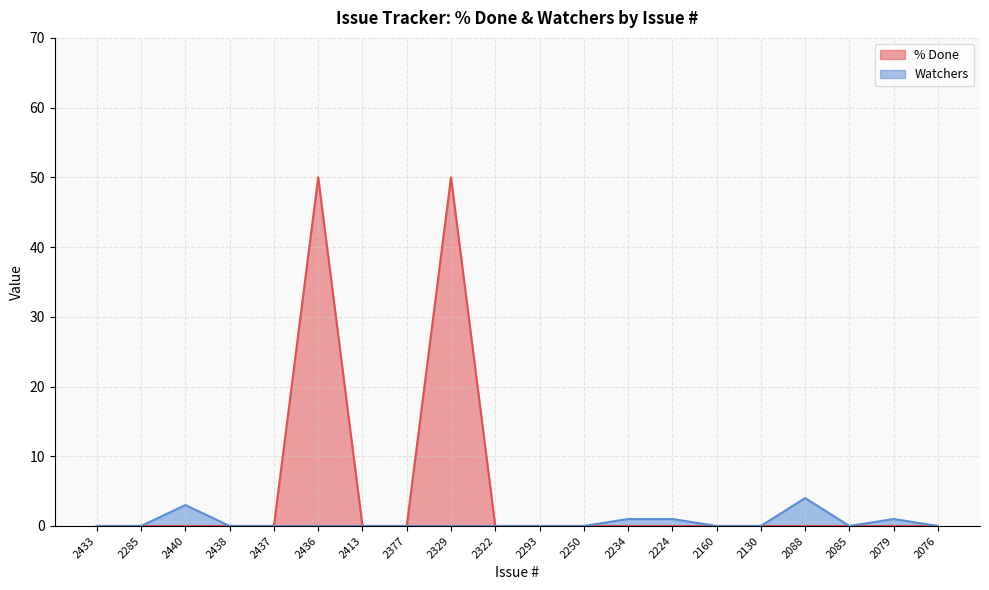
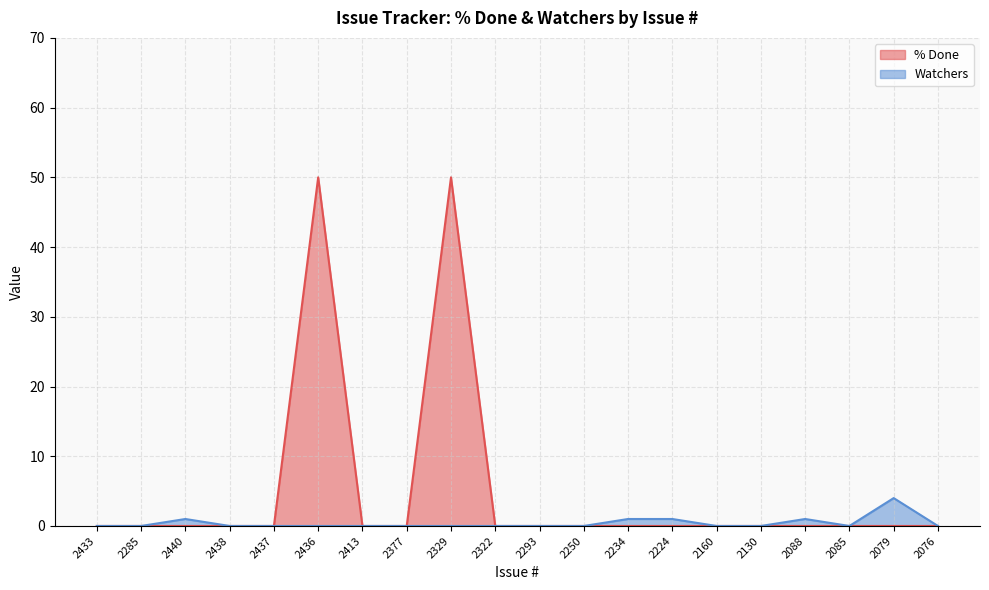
  {
    "% Done": {
      "2440": 0,
      "2436": 50,
      "2329": 50,
      "2234": 0,
      "2224": 0,
      "2088": 0,
      "2079": 0
    },
    "Watchers": {
-     "2440": 3,
+     "2440": 1,
      "2436": 0,
      "2329": 0,
      "2234": 1,
      "2224": 1,
-     "2088": 4,
-     "2079": 1
+     "2088": 1,
+     "2079": 4
    }
  }
